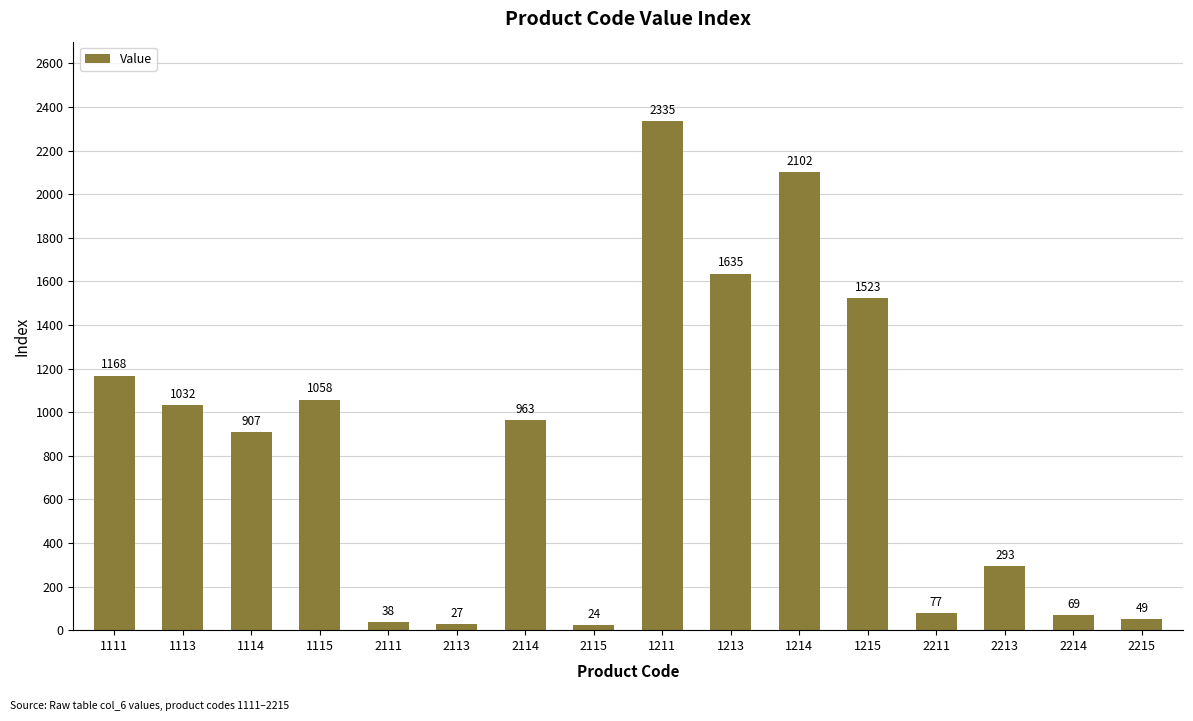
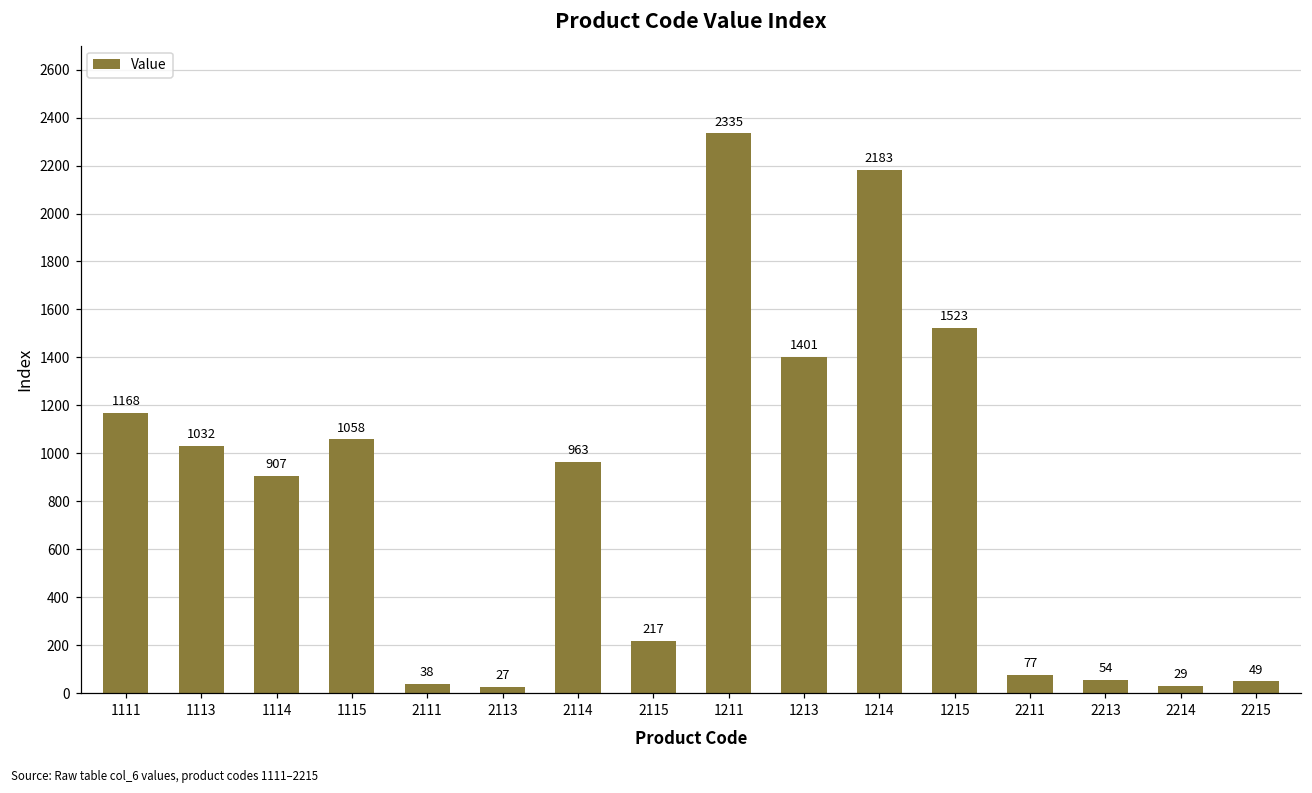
  {
    "1111": 1168,
    "1113": 1032,
    "1114": 907,
    "1115": 1058,
    "2111": 38,
    "2113": 27,
    "2114": 963,
-   "2115": 24,
+   "2115": 217,
    "1211": 2335,
-   "1213": 1635,
-   "1214": 2102,
+   "1213": 1401,
+   "1214": 2183,
    "1215": 1523,
    "2211": 77,
-   "2213": 293,
-   "2214": 69,
+   "2213": 54,
+   "2214": 29,
    "2215": 49
  }
